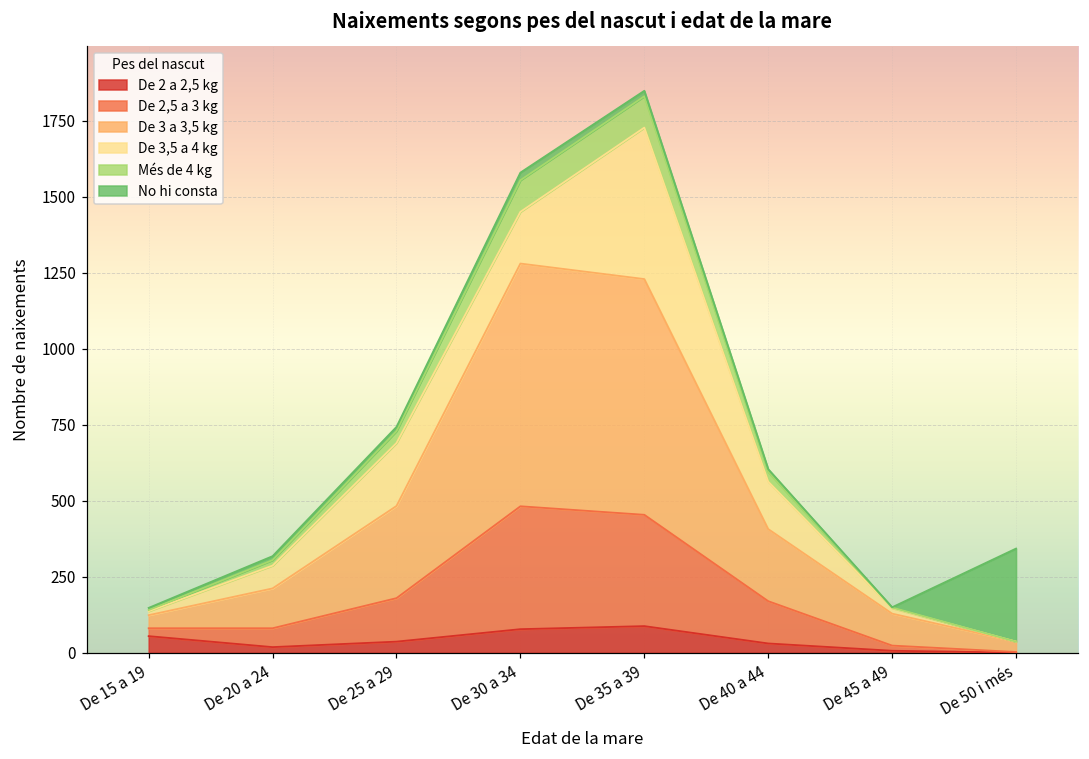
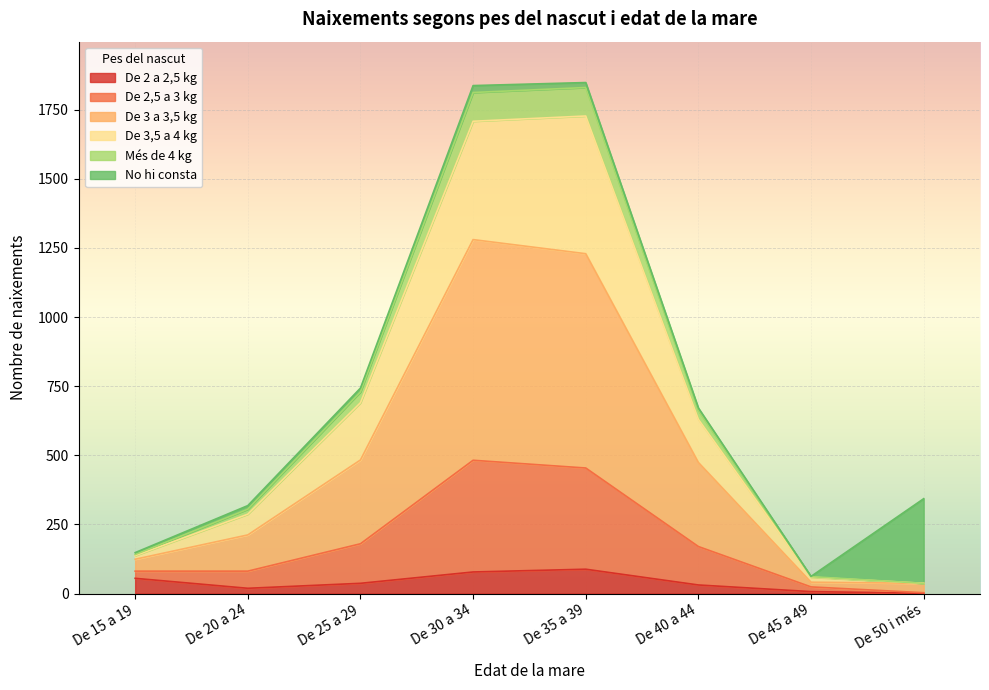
  {
    "De 2 a 2,5 kg": {
      "De 15 a 19": 60,
      "De 20 a 24": 20,
      "De 25 a 29": 40,
      "De 30 a 34": 80,
      "De 35 a 39": 90,
      "De 40 a 44": 30,
      "De 45 a 49": 10
    },
    "De 2,5 a 3 kg": {
      "De 15 a 19": 30,
      "De 20 a 24": 60,
      "De 25 a 29": 140,
      "De 30 a 34": 400,
      "De 35 a 39": 370,
      "De 40 a 44": 140,
      "De 45 a 49": 20
    },
    "De 3 a 3,5 kg": {
      "De 15 a 19": 40,
      "De 20 a 24": 130,
      "De 25 a 29": 300,
      "De 30 a 34": 800,
      "De 35 a 39": 780,
-     "De 40 a 44": 240,
-     "De 45 a 49": 110
+     "De 40 a 44": 300,
+     "De 45 a 49": 20
    },
    "De 3,5 a 4 kg": {
      "De 20 a 24": 80,
      "De 25 a 29": 210,
-     "De 30 a 34": 170,
+     "De 30 a 34": 430,
      "De 35 a 39": 500,
      "De 40 a 44": 160
    },
    "Més de 4 kg": {
      "De 20 a 24": 20,
      "De 25 a 29": 40,
      "De 30 a 34": 100,
      "De 35 a 39": 100
    },
    "No hi consta": {
      "De 20 a 24": 10,
      "De 25 a 29": 10,
      "De 30 a 34": 30,
      "De 35 a 39": 20,
      "De 50 i més": 310
    }
  }
